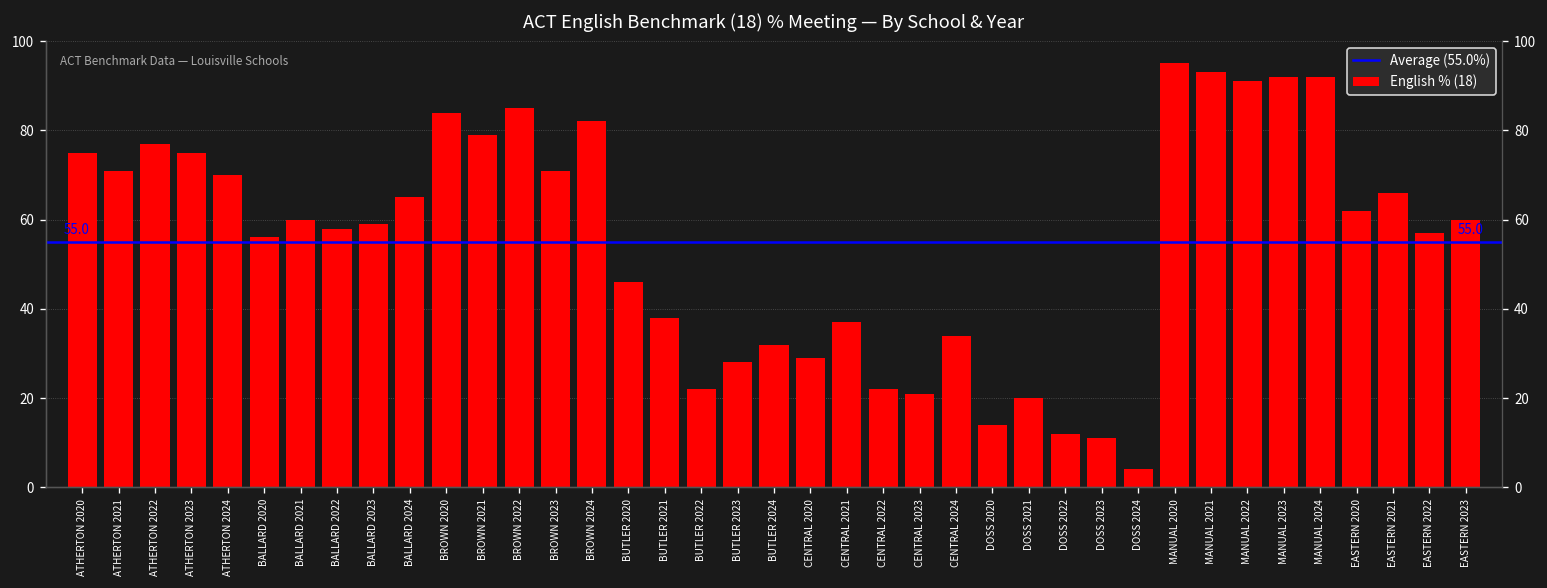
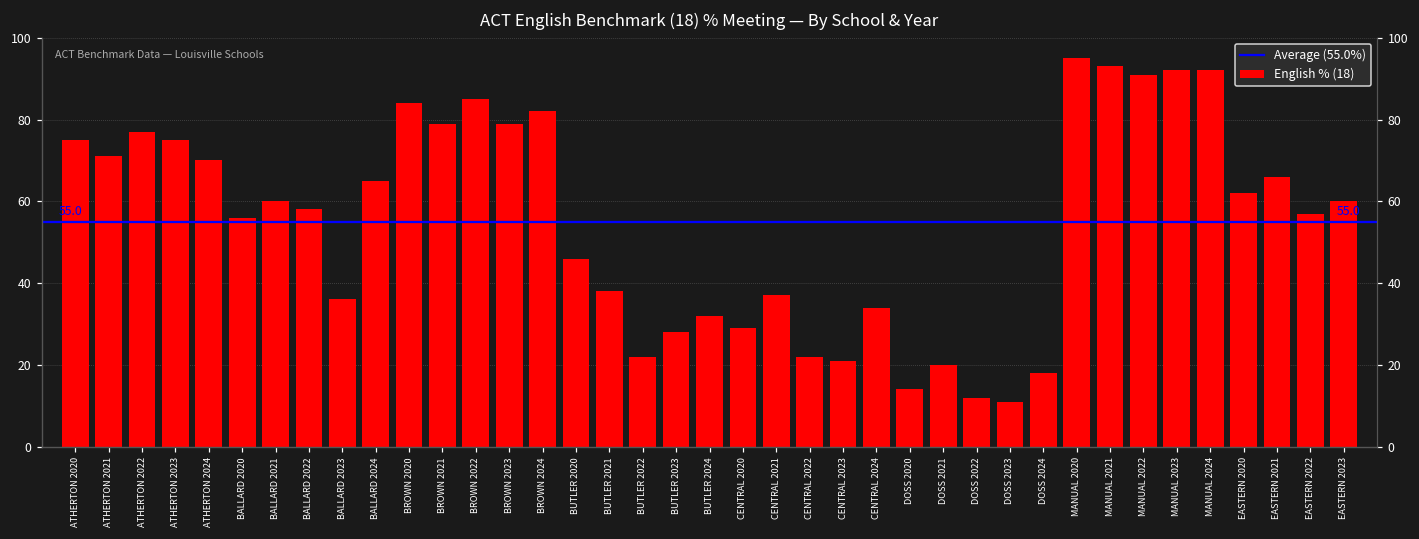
  {
    "ATHERTON 2021": 71,
    "ATHERTON 2022": 77,
    "ATHERTON 2023": 75,
    "ATHERTON 2024": 70,
    "BALLARD 2020": 56,
    "BALLARD 2021": 60,
    "BALLARD 2022": 58,
-   "BALLARD 2023": 59,
+   "BALLARD 2023": 36,
    "BALLARD 2024": 65,
    "BROWN 2020": 84,
    "BROWN 2021": 79,
    "BROWN 2022": 85,
-   "BROWN 2023": 71,
+   "BROWN 2023": 79,
    "BROWN 2024": 82,
    "BUTLER 2020": 46,
    "BUTLER 2021": 38,
    "BUTLER 2022": 22,
    "BUTLER 2023": 28,
    "BUTLER 2024": 32,
    "CENTRAL 2020": 29,
    "CENTRAL 2021": 37,
    "CENTRAL 2022": 22,
    "CENTRAL 2023": 21,
    "CENTRAL 2024": 34,
    "DOSS 2020": 14,
    "DOSS 2021": 20,
    "DOSS 2022": 12,
    "DOSS 2023": 11,
-   "DOSS 2024": 4,
+   "DOSS 2024": 18,
    "MANUAL 2020": 95,
    "MANUAL 2021": 93,
    "MANUAL 2022": 91,
    "MANUAL 2023": 92,
    "MANUAL 2024": 92,
    "EASTERN 2020": 62,
    "EASTERN 2021": 66,
    "EASTERN 2022": 57
  }
